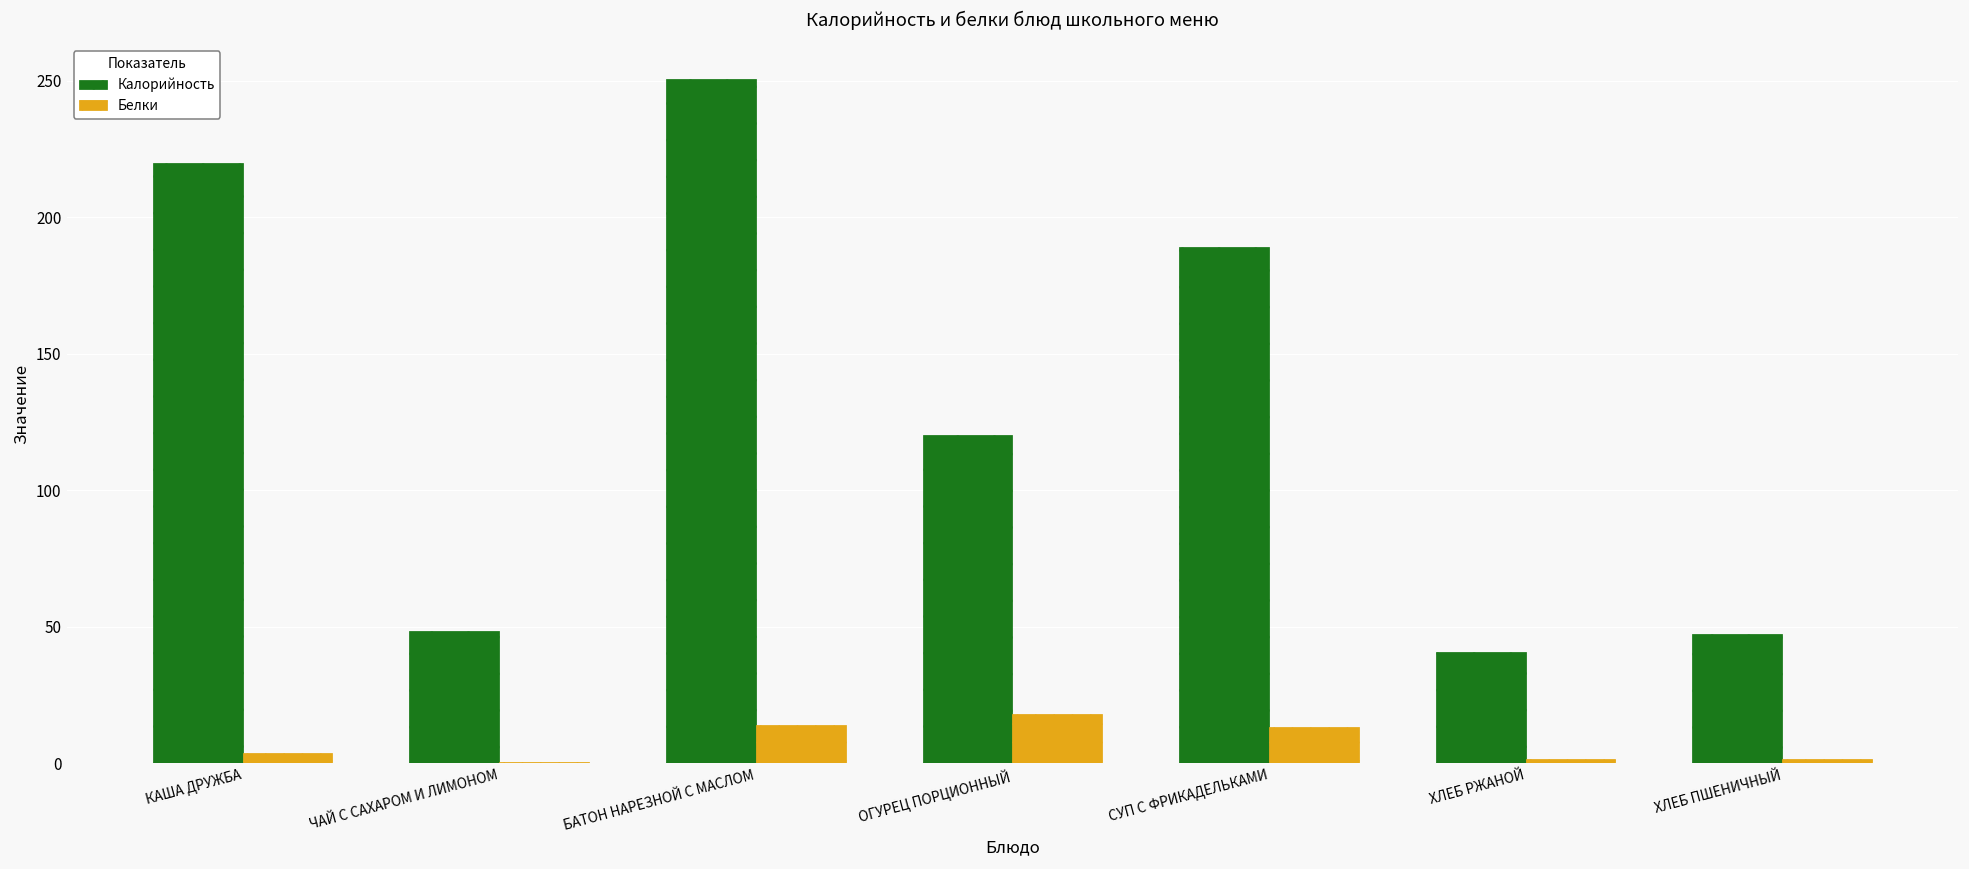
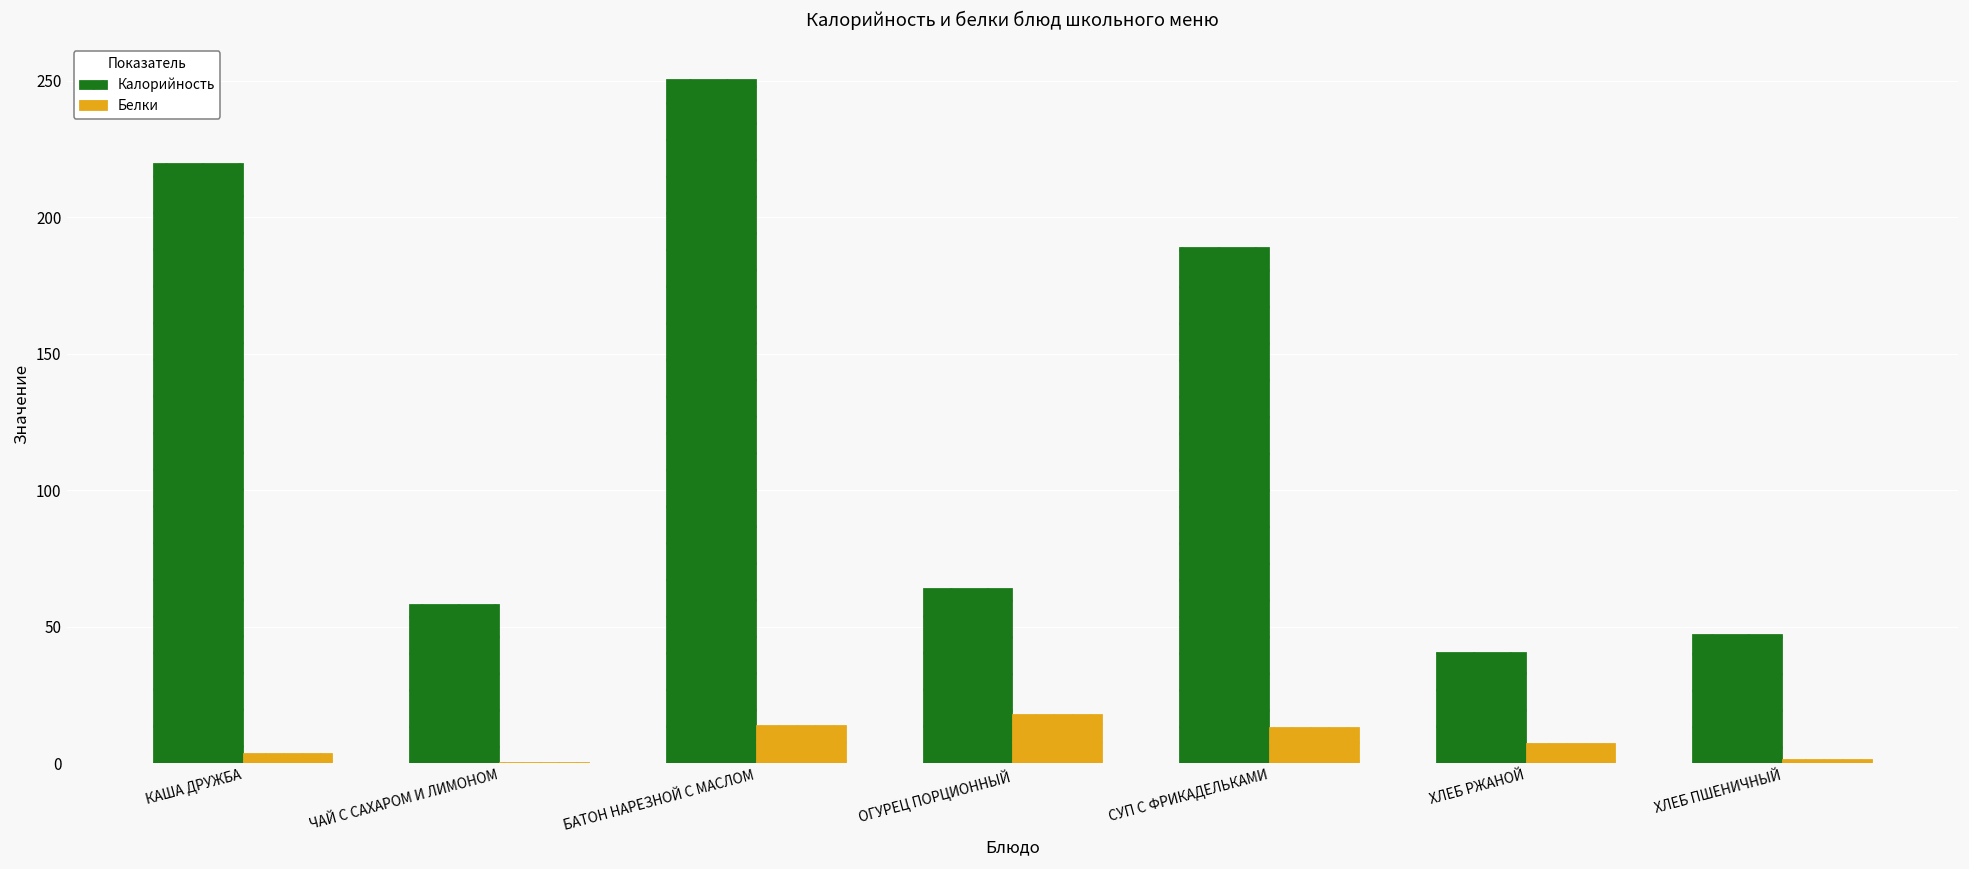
  {
    "Калорийность": {
      "КАША ДРУЖБА": 220,
-     "ЧАЙ С САХАРОМ И ЛИМОНОМ": 48,
+     "ЧАЙ С САХАРОМ И ЛИМОНОМ": 58,
      "БАТОН НАРЕЗНОЙ С МАСЛОМ": 251,
-     "ОГУРЕЦ ПОРЦИОННЫЙ": 120,
+     "ОГУРЕЦ ПОРЦИОННЫЙ": 64,
      "СУП С ФРИКАДЕЛЬКАМИ": 189,
      "ХЛЕБ РЖАНОЙ": 41,
      "ХЛЕБ ПШЕНИЧНЫЙ": 47
    },
    "Белки": {
      "КАША ДРУЖБА": 4,
      "БАТОН НАРЕЗНОЙ С МАСЛОМ": 14,
      "ОГУРЕЦ ПОРЦИОННЫЙ": 18,
      "СУП С ФРИКАДЕЛЬКАМИ": 13,
-     "ХЛЕБ РЖАНОЙ": 1,
+     "ХЛЕБ РЖАНОЙ": 7,
      "ХЛЕБ ПШЕНИЧНЫЙ": 2
    }
  }
